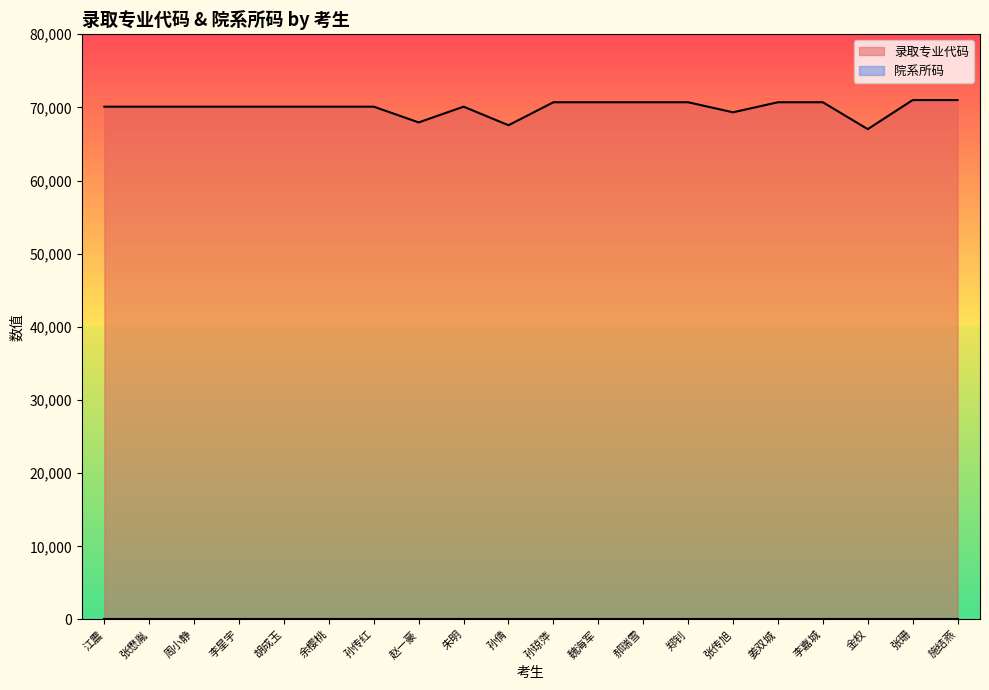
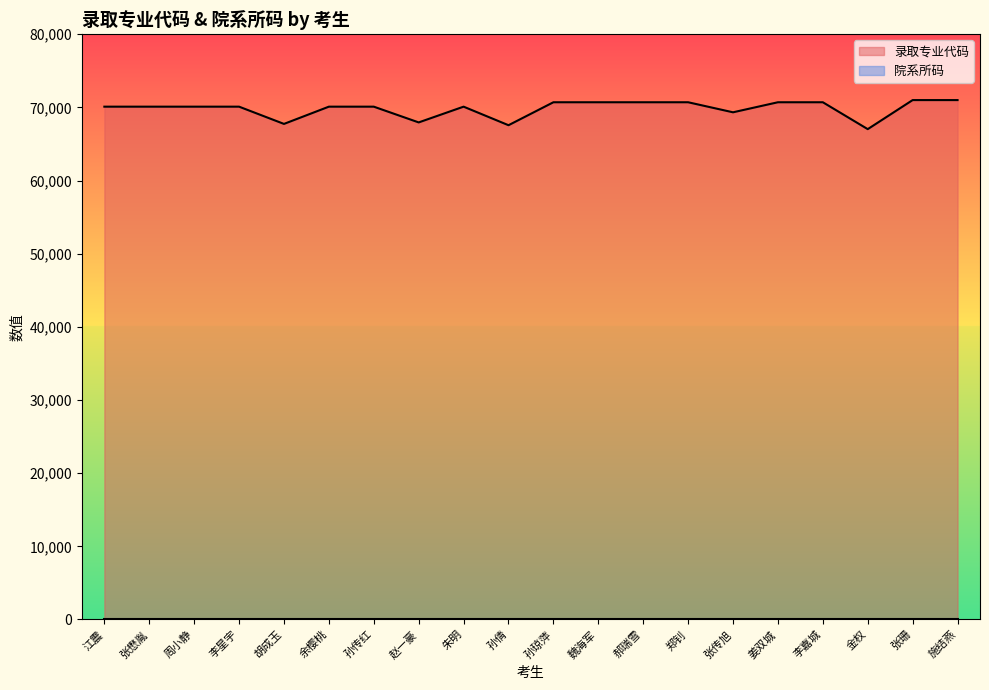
  {
    "录取专业代码": {
      "江震": "70,000",
      "张懋胤": "70,000",
      "周小静": "70,000",
      "李星宇": "70,000",
-     "胡成玉": "70,000",
+     "胡成玉": "68,000",
      "余樱桃": "70,000",
      "孙传红": "70,000",
      "赵一豪": "68,000",
      "朱明": "70,000",
      "孙倩": "68,000",
      "孙琼萍": "71,000",
      "魏海军": "71,000",
      "郝瑞雪": "71,000",
      "郑钊": "71,000",
      "张传旭": "69,000",
      "姜双城": "71,000",
      "李嘉城": "71,000",
      "金权": "67,000",
      "张珊": "71,000",
      "施结燕": "71,000"
    },
    "院系所码": {
      "江震": "0",
      "张懋胤": "0",
      "周小静": "0",
      "李星宇": "0",
      "胡成玉": "0",
      "余樱桃": "0",
      "孙传红": "0",
      "赵一豪": "0",
      "朱明": "0",
      "孙倩": "0",
      "孙琼萍": "0",
      "魏海军": "0",
      "郝瑞雪": "0",
      "郑钊": "0",
      "张传旭": "0",
      "姜双城": "0",
      "李嘉城": "0",
      "金权": "0",
      "张珊": "0",
      "施结燕": "0"
    }
  }
